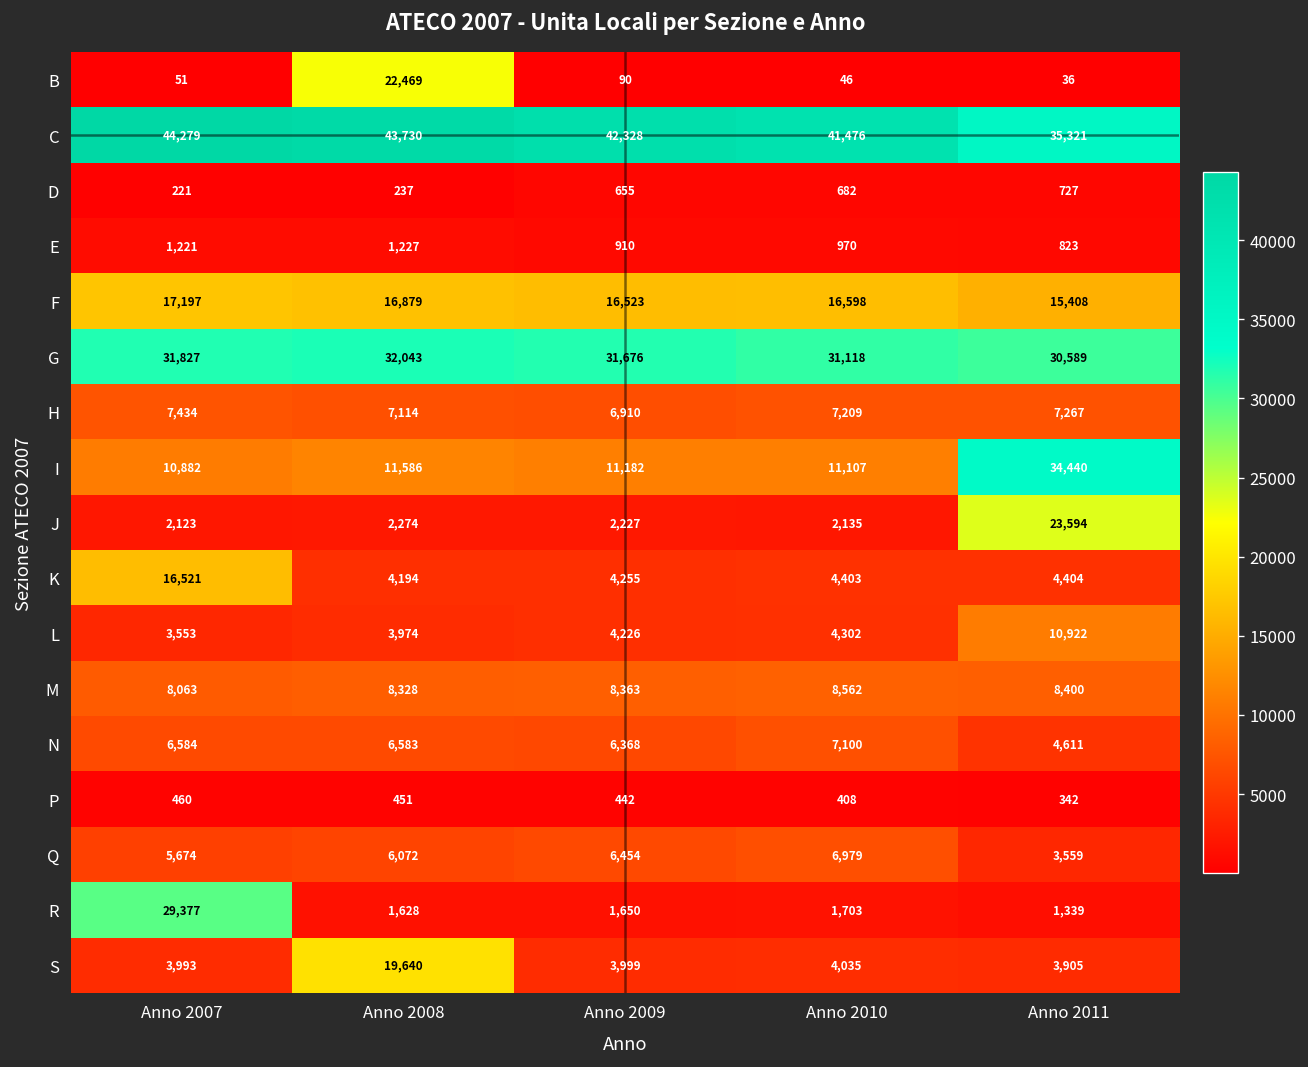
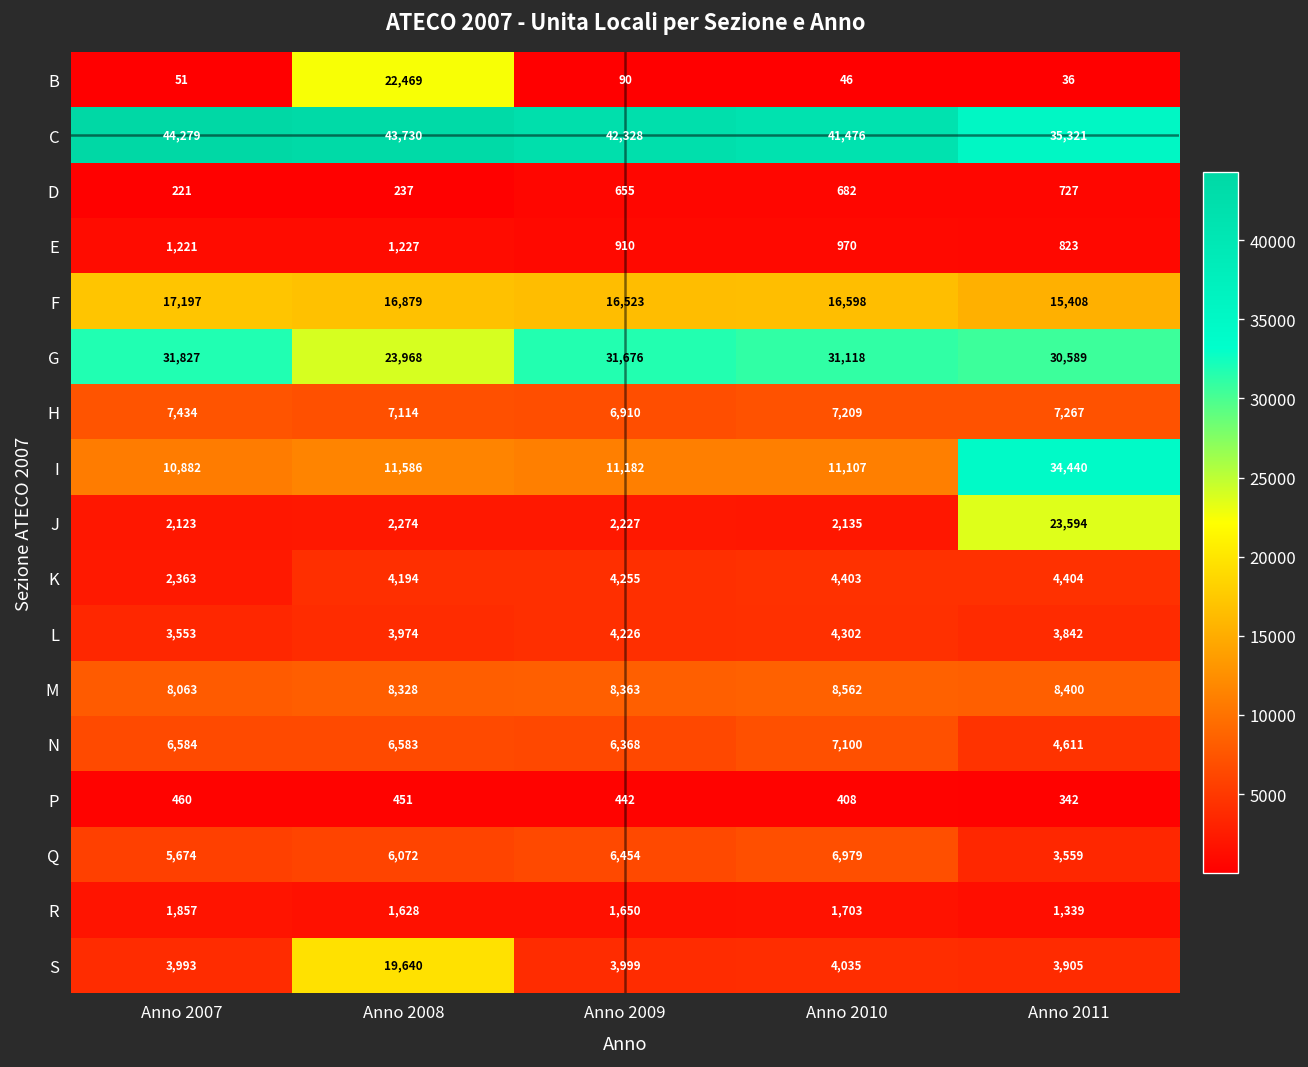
  {
    "B": {
      "Anno 2007": "51",
      "Anno 2008": "22,469",
      "Anno 2009": "90",
      "Anno 2010": "46",
      "Anno 2011": "36"
    },
    "C": {
      "Anno 2007": "44,279",
      "Anno 2008": "43,730",
      "Anno 2009": "42,328",
      "Anno 2010": "41,476",
      "Anno 2011": "35,321"
    },
    "D": {
      "Anno 2007": "221",
      "Anno 2008": "237",
      "Anno 2009": "655",
      "Anno 2010": "682",
      "Anno 2011": "727"
    },
    "E": {
      "Anno 2007": "1,221",
      "Anno 2008": "1,227",
      "Anno 2009": "910",
      "Anno 2010": "970",
      "Anno 2011": "823"
    },
    "F": {
      "Anno 2007": "17,197",
      "Anno 2008": "16,879",
      "Anno 2009": "16,523",
      "Anno 2010": "16,598",
      "Anno 2011": "15,408"
    },
    "G": {
      "Anno 2007": "31,827",
-     "Anno 2008": "32,043",
+     "Anno 2008": "23,968",
      "Anno 2009": "31,676",
      "Anno 2010": "31,118",
      "Anno 2011": "30,589"
    },
    "H": {
      "Anno 2007": "7,434",
      "Anno 2008": "7,114",
      "Anno 2009": "6,910",
      "Anno 2010": "7,209",
      "Anno 2011": "7,267"
    },
    "I": {
      "Anno 2007": "10,882",
      "Anno 2008": "11,586",
      "Anno 2009": "11,182",
      "Anno 2010": "11,107",
      "Anno 2011": "34,440"
    },
    "J": {
      "Anno 2007": "2,123",
      "Anno 2008": "2,274",
      "Anno 2009": "2,227",
      "Anno 2010": "2,135",
      "Anno 2011": "23,594"
    },
    "K": {
-     "Anno 2007": "16,521",
+     "Anno 2007": "2,363",
      "Anno 2008": "4,194",
      "Anno 2009": "4,255",
      "Anno 2010": "4,403",
      "Anno 2011": "4,404"
    },
    "L": {
      "Anno 2007": "3,553",
      "Anno 2008": "3,974",
      "Anno 2009": "4,226",
      "Anno 2010": "4,302",
-     "Anno 2011": "10,922"
+     "Anno 2011": "3,842"
    },
    "M": {
      "Anno 2007": "8,063",
      "Anno 2008": "8,328",
      "Anno 2009": "8,363",
      "Anno 2010": "8,562",
      "Anno 2011": "8,400"
    },
    "N": {
      "Anno 2007": "6,584",
      "Anno 2008": "6,583",
      "Anno 2009": "6,368",
      "Anno 2010": "7,100",
      "Anno 2011": "4,611"
    },
    "P": {
      "Anno 2007": "460",
      "Anno 2008": "451",
      "Anno 2009": "442",
      "Anno 2010": "408",
      "Anno 2011": "342"
    },
    "Q": {
      "Anno 2007": "5,674",
      "Anno 2008": "6,072",
      "Anno 2009": "6,454",
      "Anno 2010": "6,979",
      "Anno 2011": "3,559"
    },
    "R": {
-     "Anno 2007": "29,377",
+     "Anno 2007": "1,857",
      "Anno 2008": "1,628",
      "Anno 2009": "1,650",
      "Anno 2010": "1,703",
      "Anno 2011": "1,339"
    },
    "S": {
      "Anno 2007": "3,993",
      "Anno 2008": "19,640",
      "Anno 2009": "3,999",
      "Anno 2010": "4,035",
      "Anno 2011": "3,905"
    }
  }
